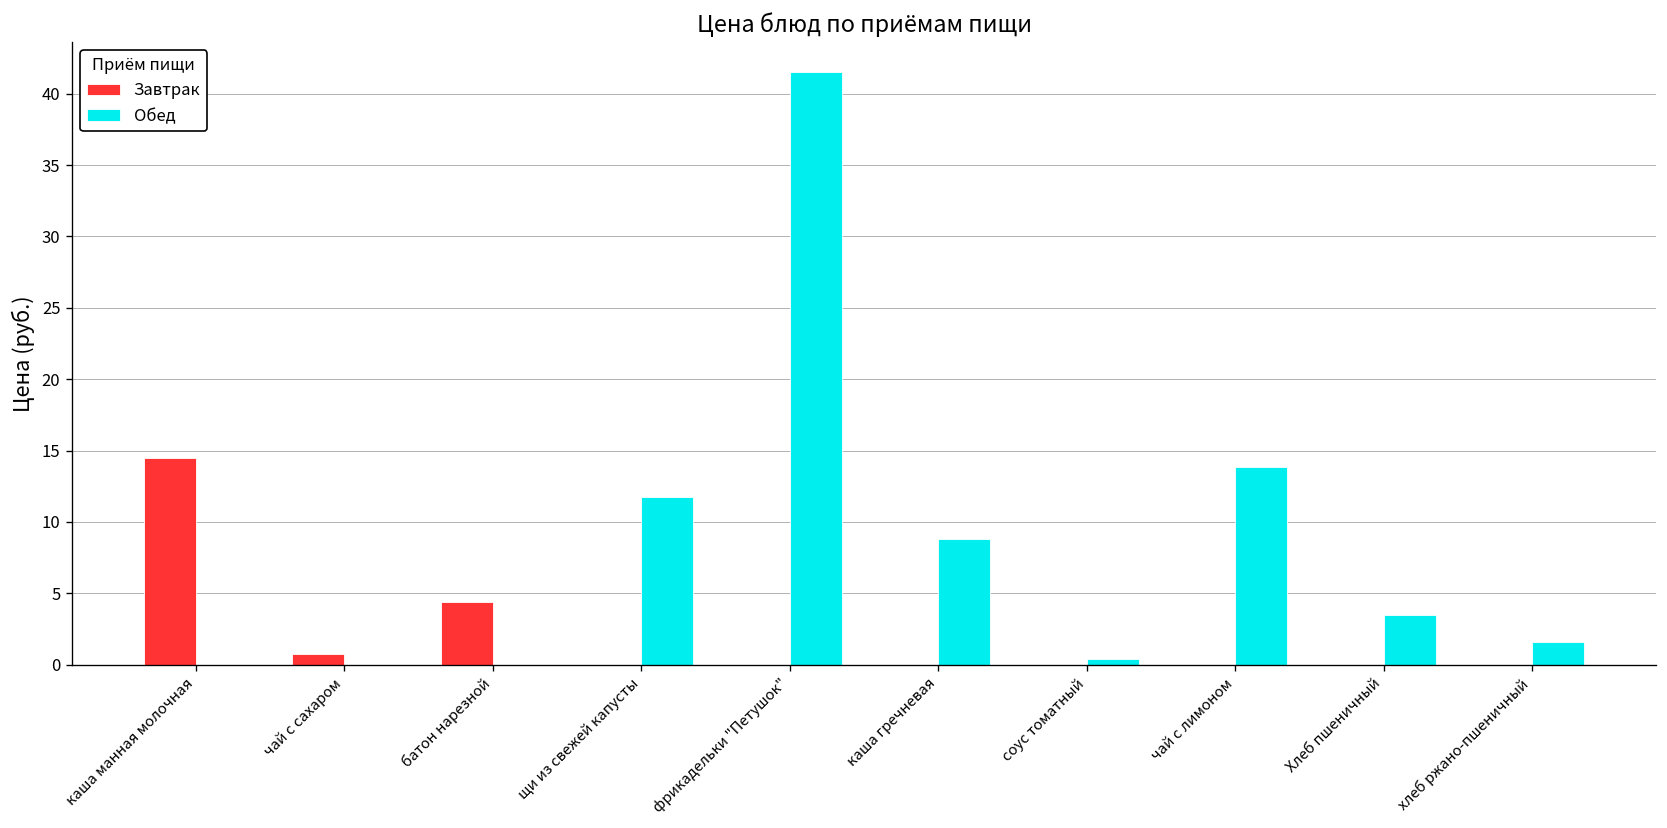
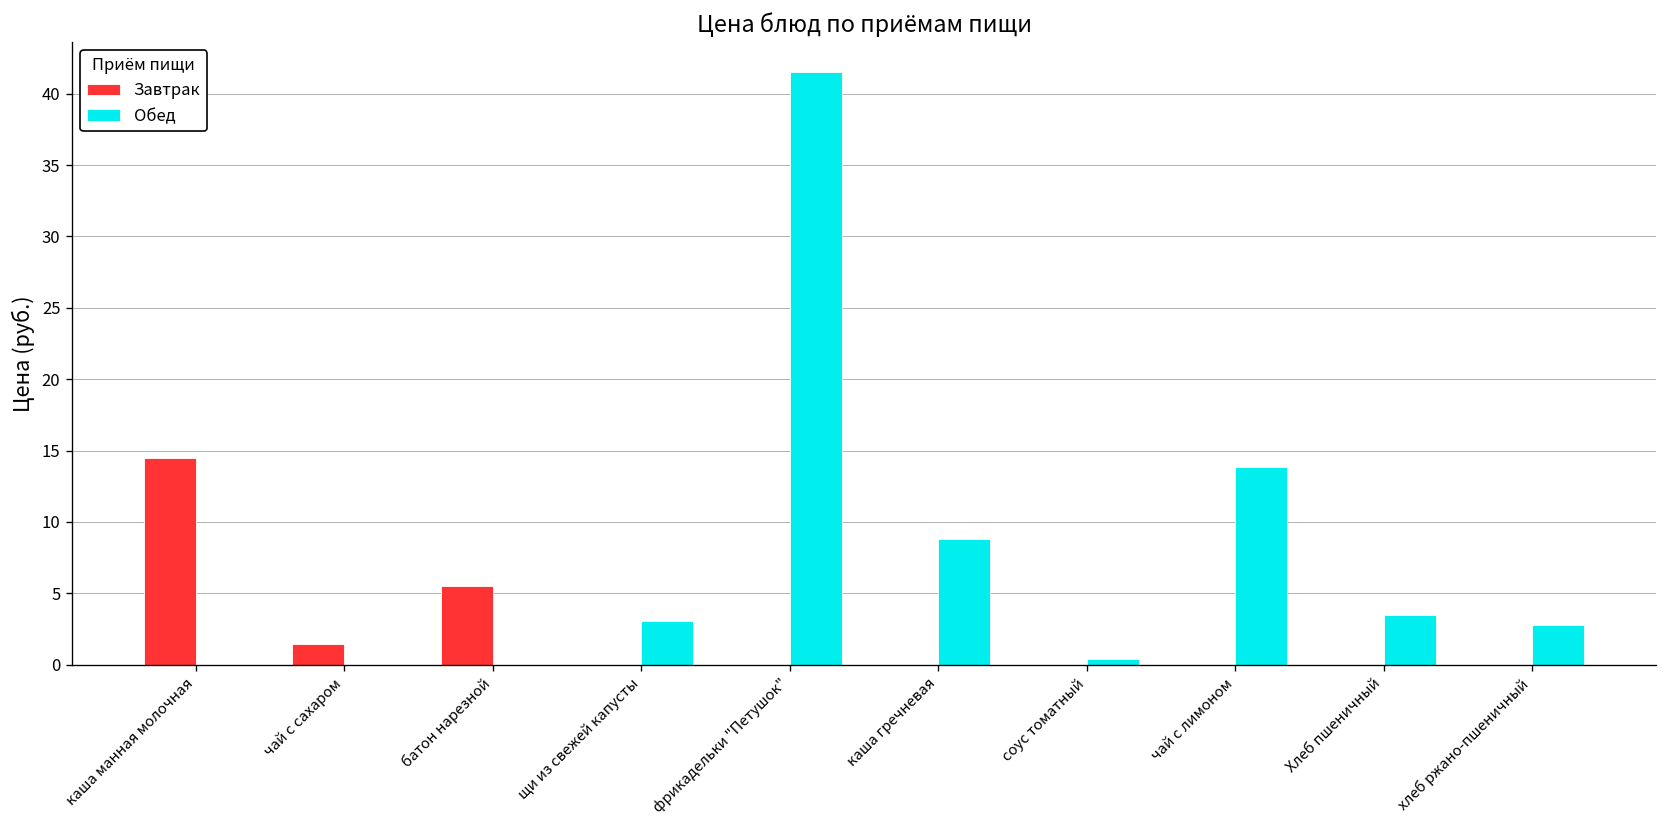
  {
    "Завтрак": {
      "каша манная молочная": 14.5,
-     "чай с сахаром": 0.8,
-     "батон нарезной": 4.4,
+     "чай с сахаром": 1.5,
+     "батон нарезной": 5.5,
      "щи из свежей капусты": 0.0,
      "фрикадельки \"Петушок\"": 0.0,
      "каша гречневая": 0.0,
      "соус томатный": 0.0,
      "чай с лимоном": 0.0,
      "Хлеб пшеничный": 0.0,
      "хлеб ржано-пшеничный": 0.0
    },
    "Обед": {
      "каша манная молочная": 0.0,
      "чай с сахаром": 0.0,
      "батон нарезной": 0.0,
-     "щи из свежей капусты": 11.8,
+     "щи из свежей капусты": 3.1,
      "фрикадельки \"Петушок\"": 41.5,
      "каша гречневая": 8.8,
      "соус томатный": 0.4,
      "чай с лимоном": 13.8,
      "Хлеб пшеничный": 3.5,
-     "хлеб ржано-пшеничный": 1.6
+     "хлеб ржано-пшеничный": 2.8
    }
  }
